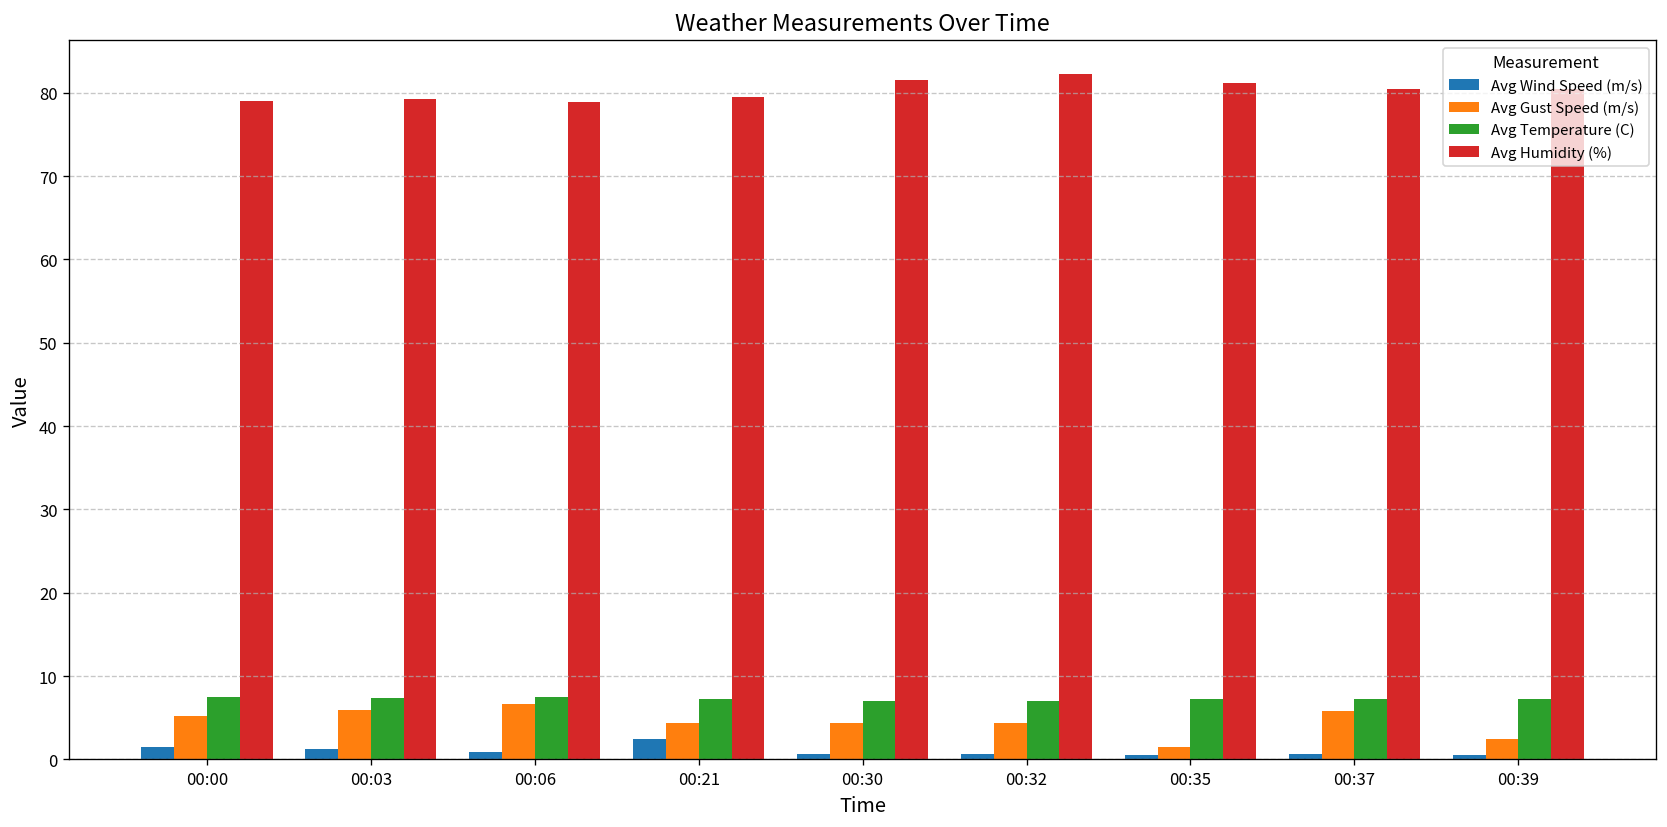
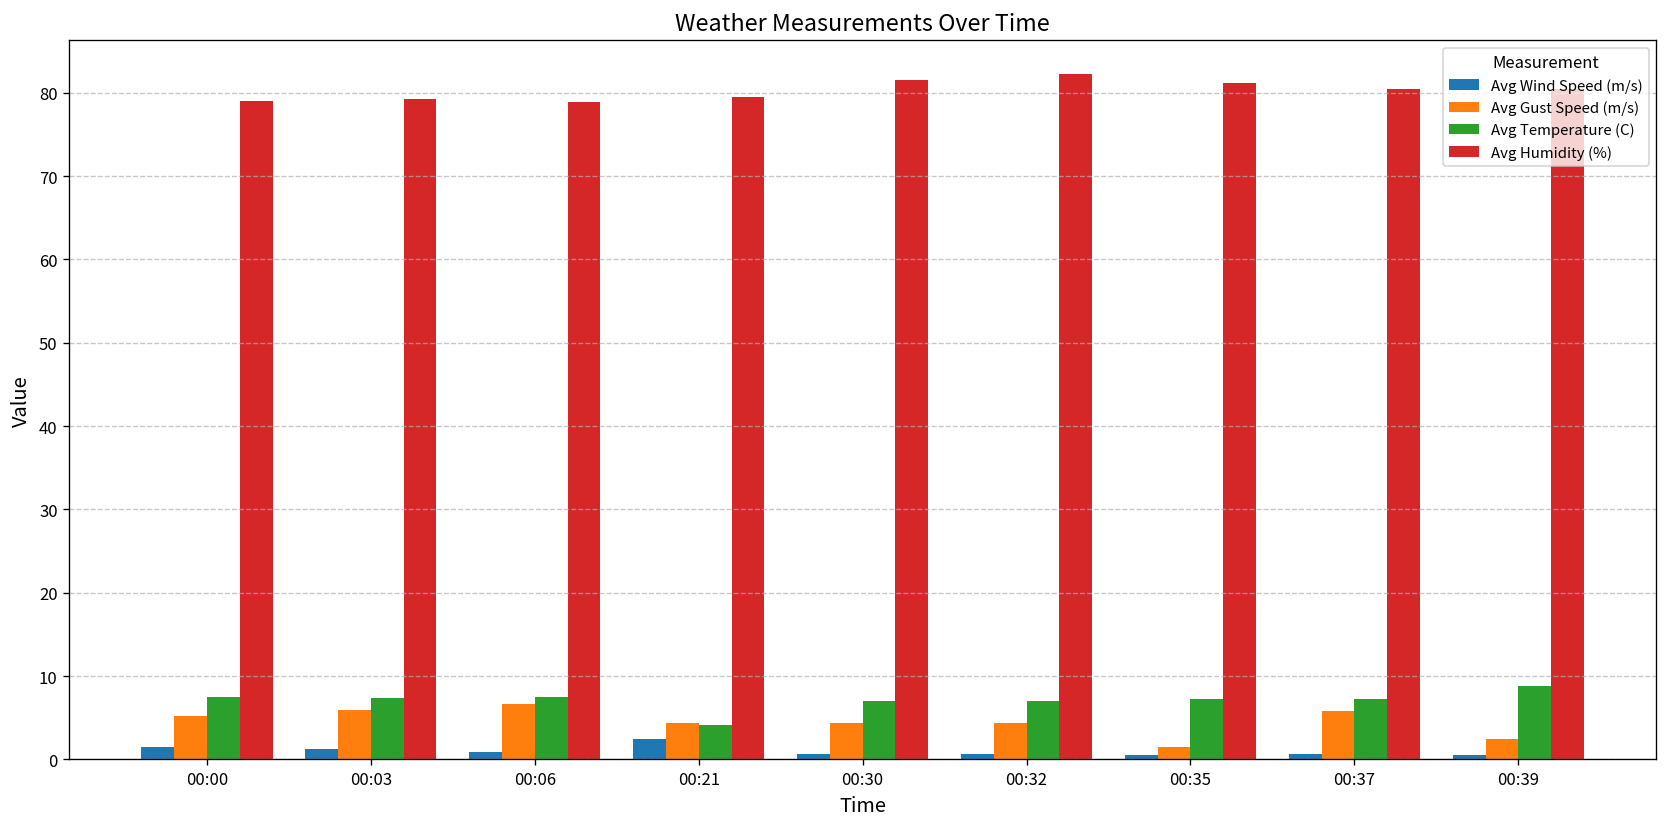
  {
    "Avg Wind Speed (m/s)": {
      "00:00": 2,
      "00:03": 1,
      "00:06": 1,
      "00:21": 3,
      "00:30": 1,
      "00:32": 1,
      "00:35": 1,
      "00:37": 1,
      "00:39": 1
    },
    "Avg Gust Speed (m/s)": {
      "00:00": 5,
      "00:03": 6,
      "00:06": 7,
      "00:21": 4,
      "00:30": 4,
      "00:32": 4,
      "00:35": 2,
      "00:37": 6,
      "00:39": 2
    },
    "Avg Temperature (C)": {
      "00:00": 8,
      "00:03": 7,
      "00:06": 8,
-     "00:21": 7,
+     "00:21": 4,
      "00:30": 7,
      "00:32": 7,
      "00:35": 7,
      "00:37": 7,
-     "00:39": 7
+     "00:39": 9
    },
    "Avg Humidity (%)": {
      "00:00": 79,
      "00:03": 79,
      "00:06": 79,
      "00:21": 80,
      "00:30": 82,
      "00:32": 82,
      "00:35": 81,
      "00:37": 81
    }
  }
